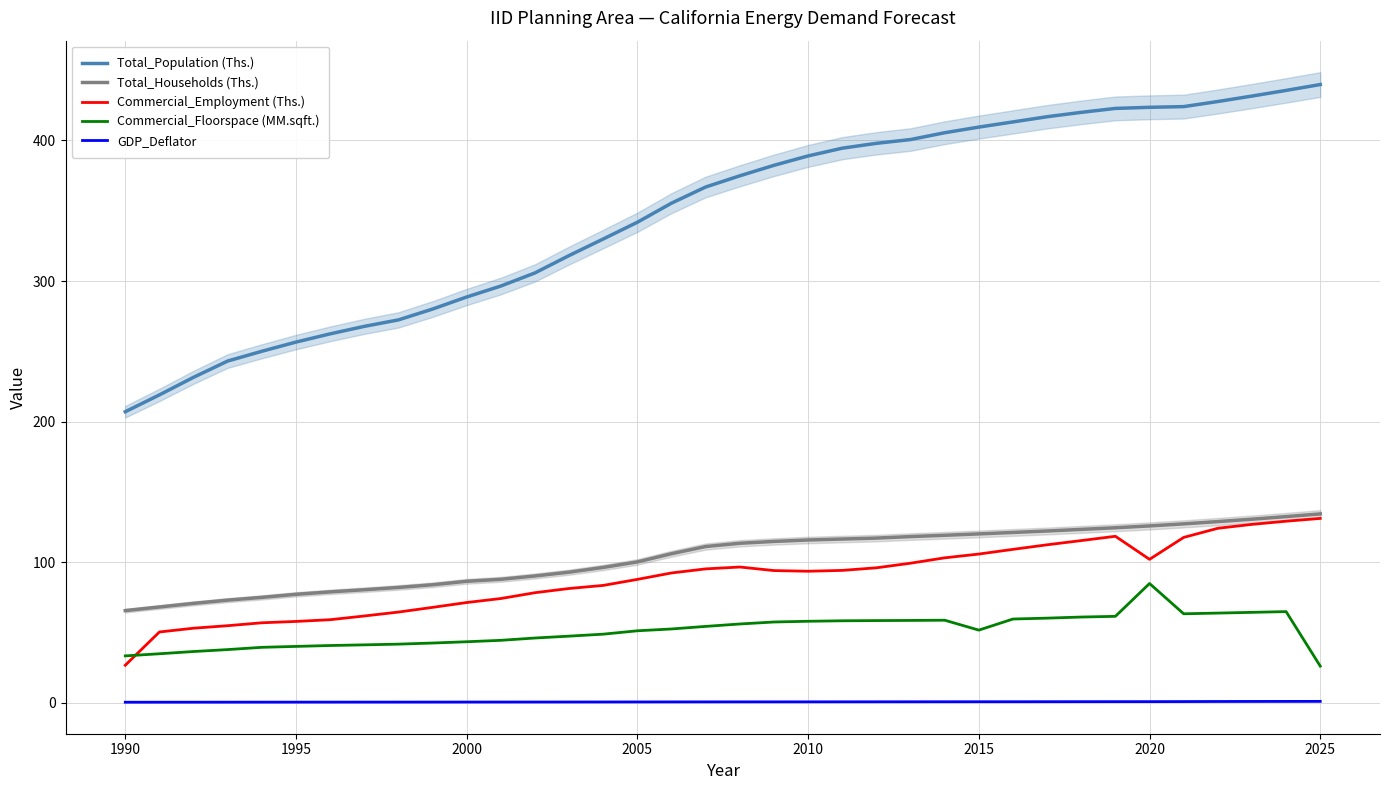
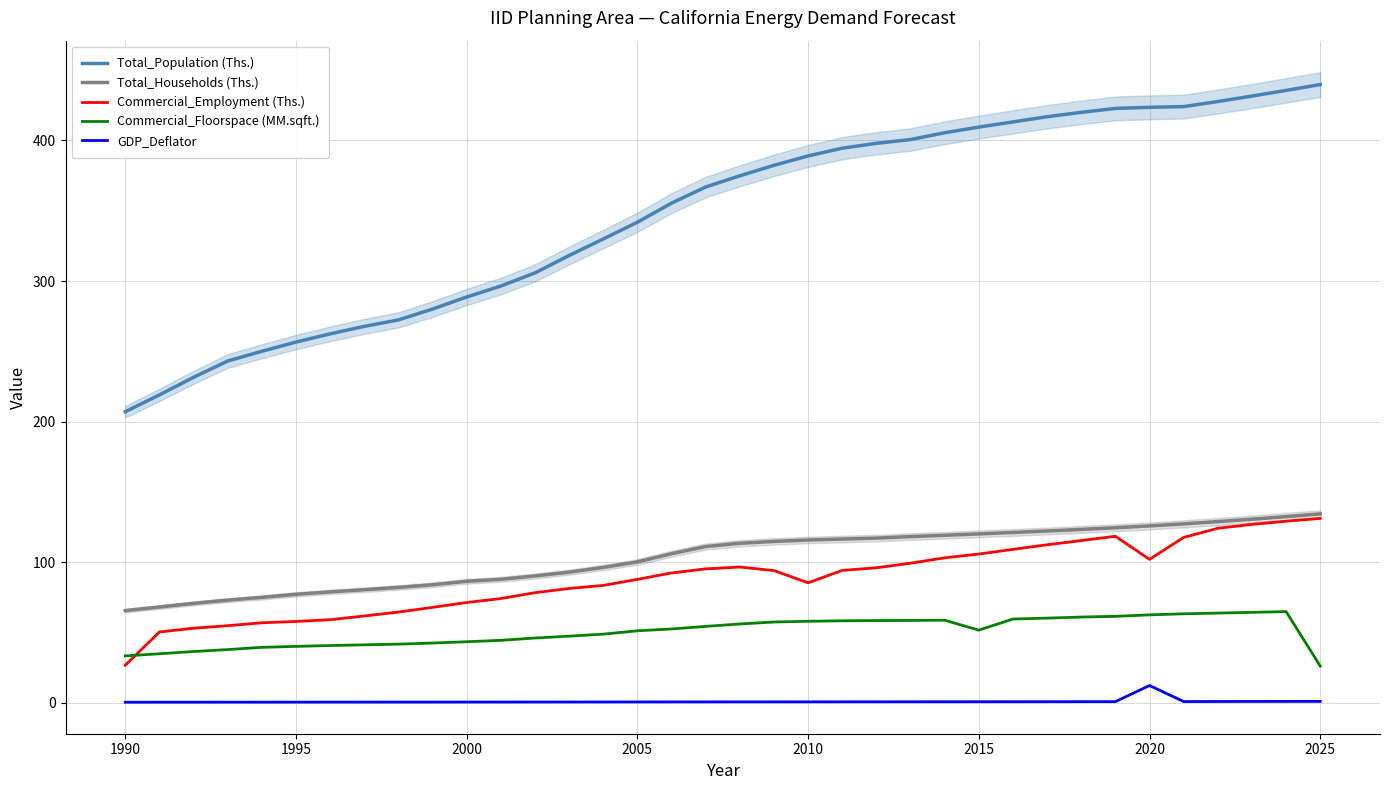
  {
    "Commercial_Employment (Ths.)": {
      "1990": 27,
      "1995": 58,
      "2000": 71,
      "2005": 88,
-     "2010": 94,
+     "2010": 85,
      "2015": 106,
      "2020": 102,
      "2025": 131
    },
    "Commercial_Floorspace (MM.sqft.)": {
      "1990": 33,
      "1995": 40,
      "2000": 44,
      "2005": 51,
      "2010": 58,
      "2015": 52,
-     "2020": 85,
+     "2020": 63,
      "2025": 26
    },
    "GDP_Deflator": {
      "1990": 1,
      "1995": 1,
      "2000": 1,
      "2005": 1,
      "2010": 1,
      "2015": 1,
-     "2020": 1,
+     "2020": 12,
      "2025": 1
    }
  }
